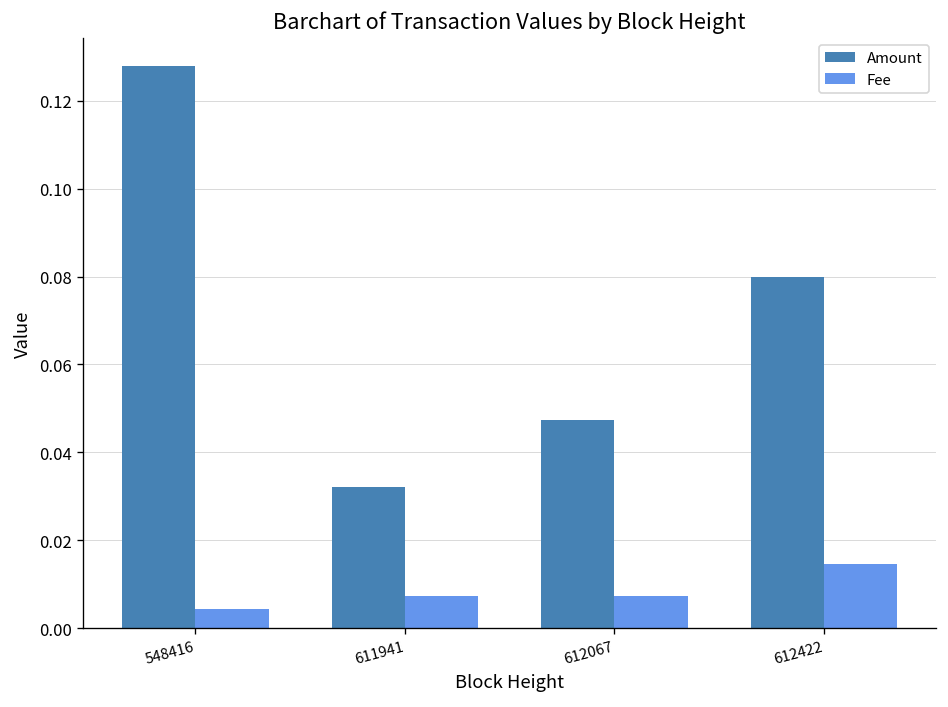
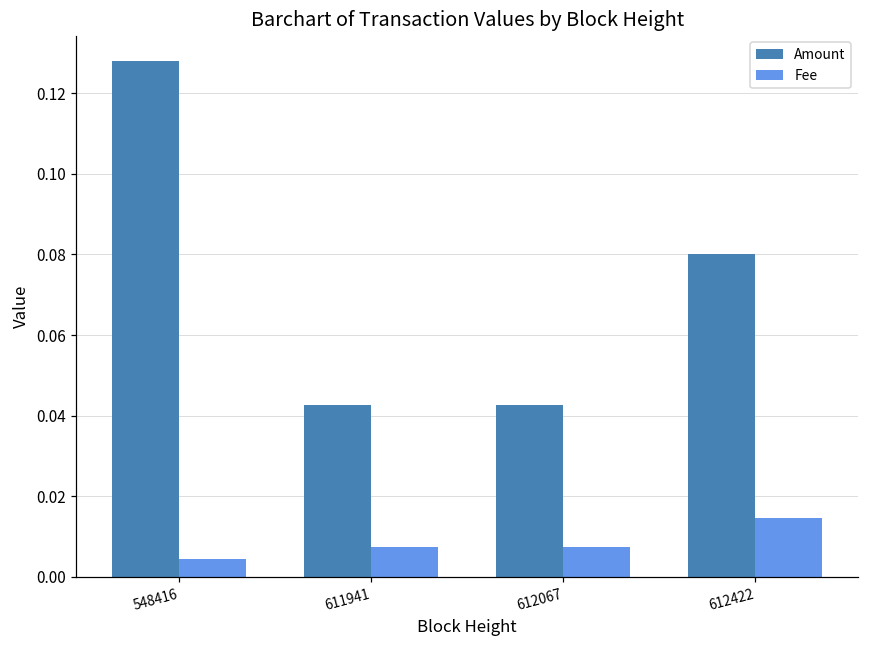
  {
    "Amount": {
      "548416": 0.128,
-     "611941": 0.032,
-     "612067": 0.047,
+     "611941": 0.043,
+     "612067": 0.043,
      "612422": 0.080
    },
    "Fee": {
      "548416": 0.004,
      "611941": 0.007,
      "612067": 0.007,
      "612422": 0.015
    }
  }
